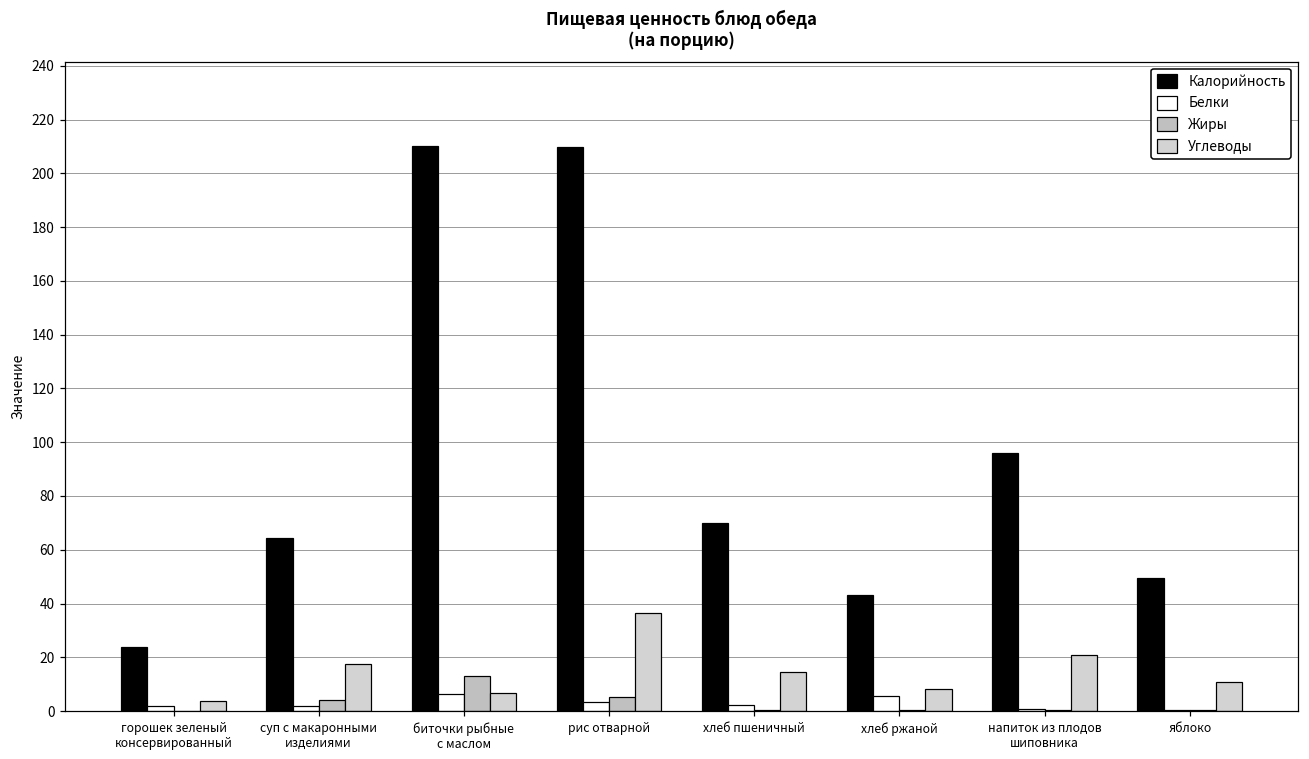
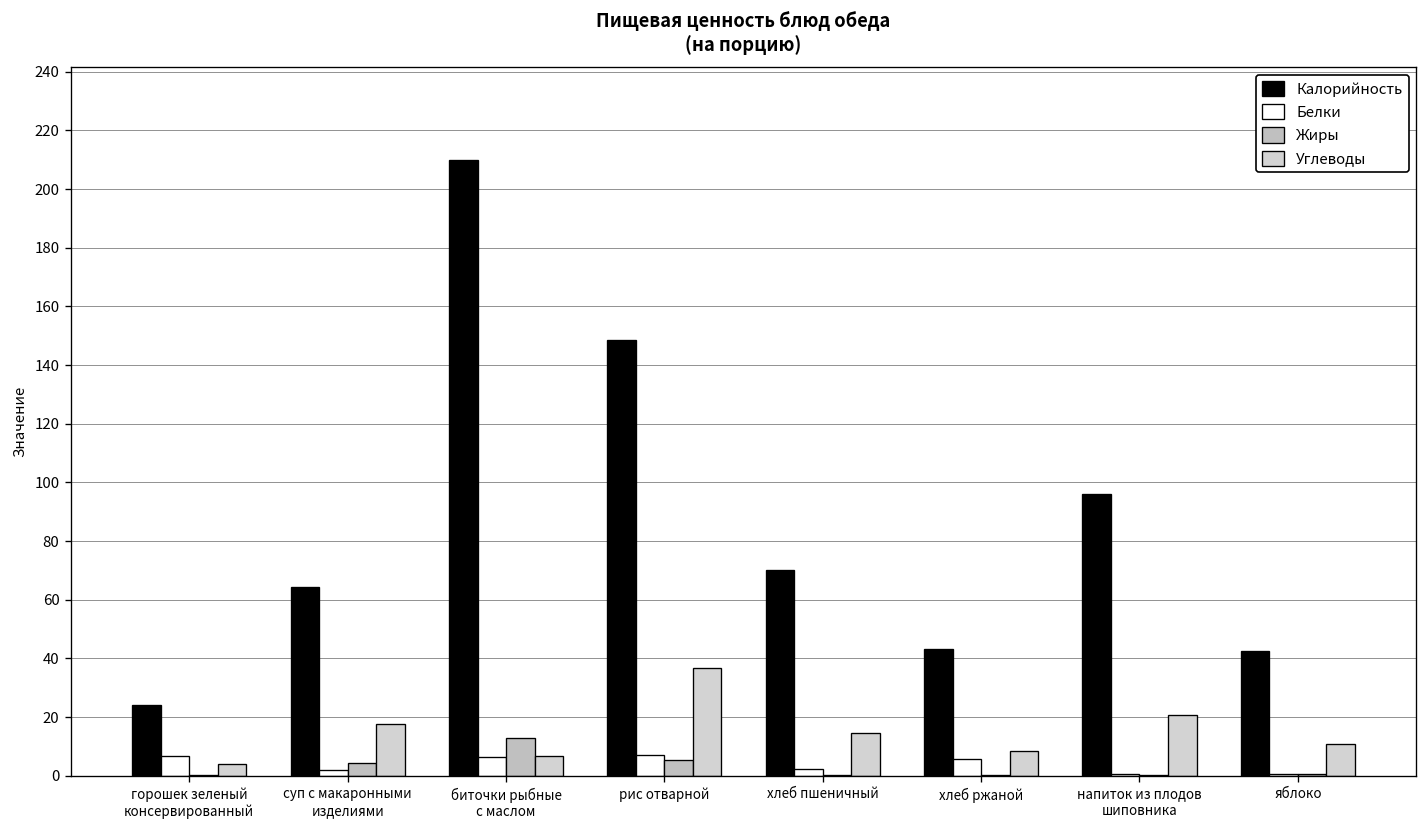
  {
    "Калорийность": {
      "горошек зеленый консервированный": 24,
      "суп с макаронными изделиями": 64,
      "биточки рыбные с маслом": 210,
-     "рис отварной": 210,
+     "рис отварной": 149,
      "хлеб пшеничный": 70,
      "хлеб ржаной": 43,
      "напиток из плодов шиповника": 96,
-     "яблоко": 50
+     "яблоко": 43
    },
    "Белки": {
-     "горошек зеленый консервированный": 2,
+     "горошек зеленый консервированный": 7,
      "суп с макаронными изделиями": 2,
      "биточки рыбные с маслом": 7,
-     "рис отварной": 4,
+     "рис отварной": 7,
      "хлеб пшеничный": 2,
      "хлеб ржаной": 6
    }
  }
